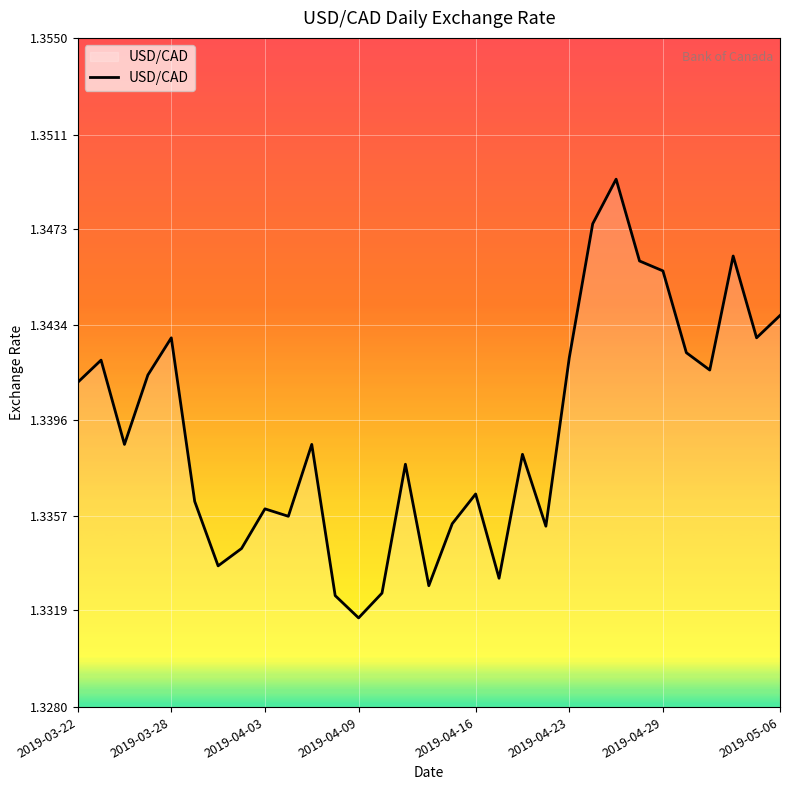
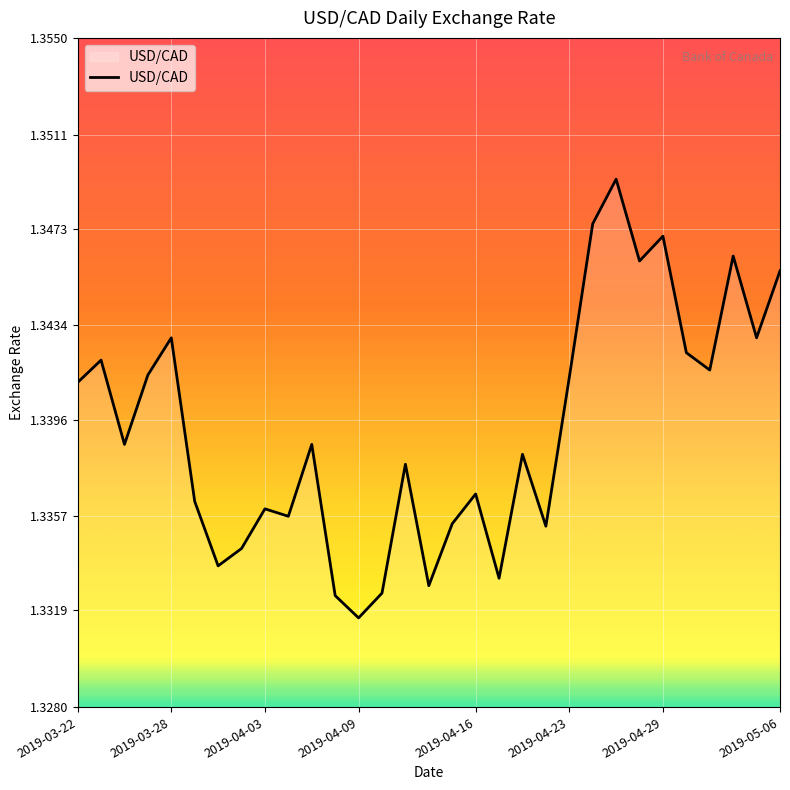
  {
    "2019-03-22": 1.3411,
    "2019-03-28": 1.3429,
    "2019-04-03": 1.3360,
    "2019-04-09": 1.3316,
    "2019-04-16": 1.3366,
-   "2019-04-23": 1.3421,
-   "2019-04-29": 1.3456,
-   "2019-05-06": 1.3438
+   "2019-04-23": 1.3413,
+   "2019-04-29": 1.3470,
+   "2019-05-06": 1.3456
  }
